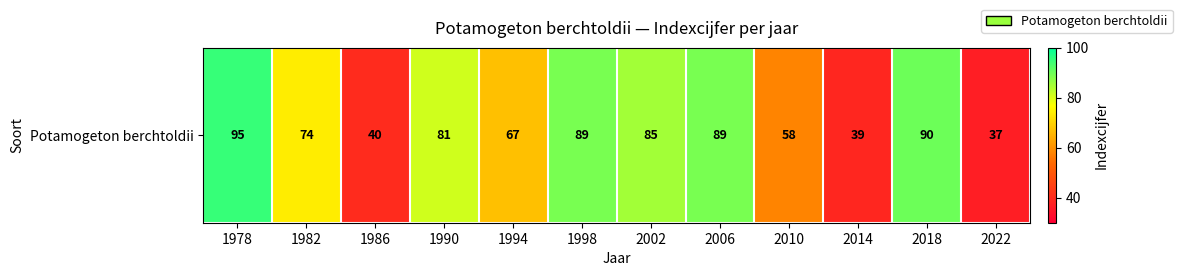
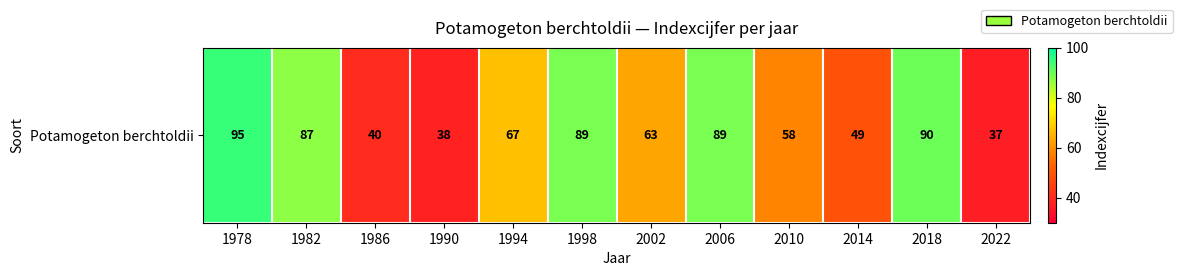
  {
    "Potamogeton berchtoldii": {
      "1978": 95,
-     "1982": 74,
+     "1982": 87,
      "1986": 40,
-     "1990": 81,
+     "1990": 38,
      "1994": 67,
      "1998": 89,
-     "2002": 85,
+     "2002": 63,
      "2006": 89,
      "2010": 58,
-     "2014": 39,
+     "2014": 49,
      "2018": 90,
      "2022": 37
    }
  }
